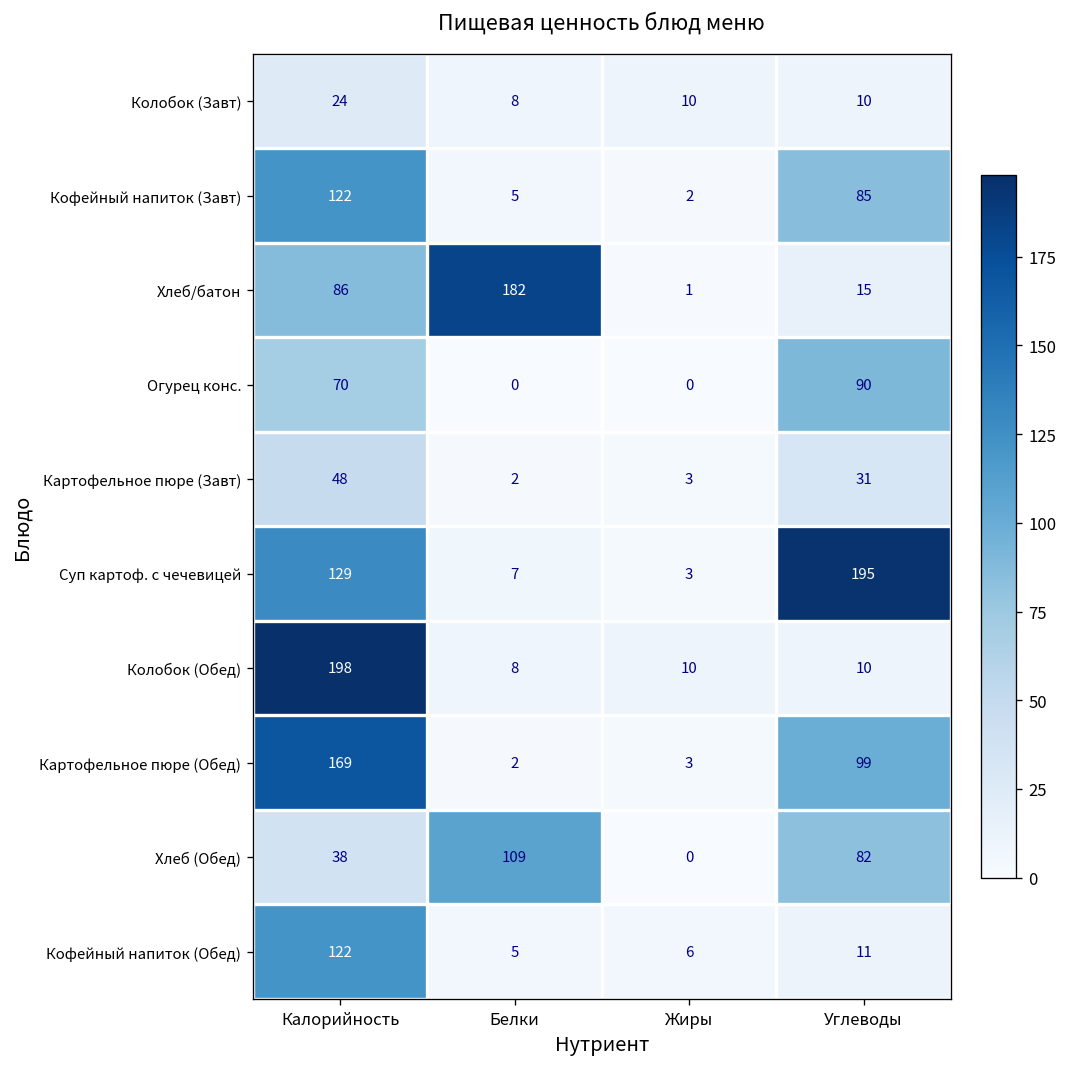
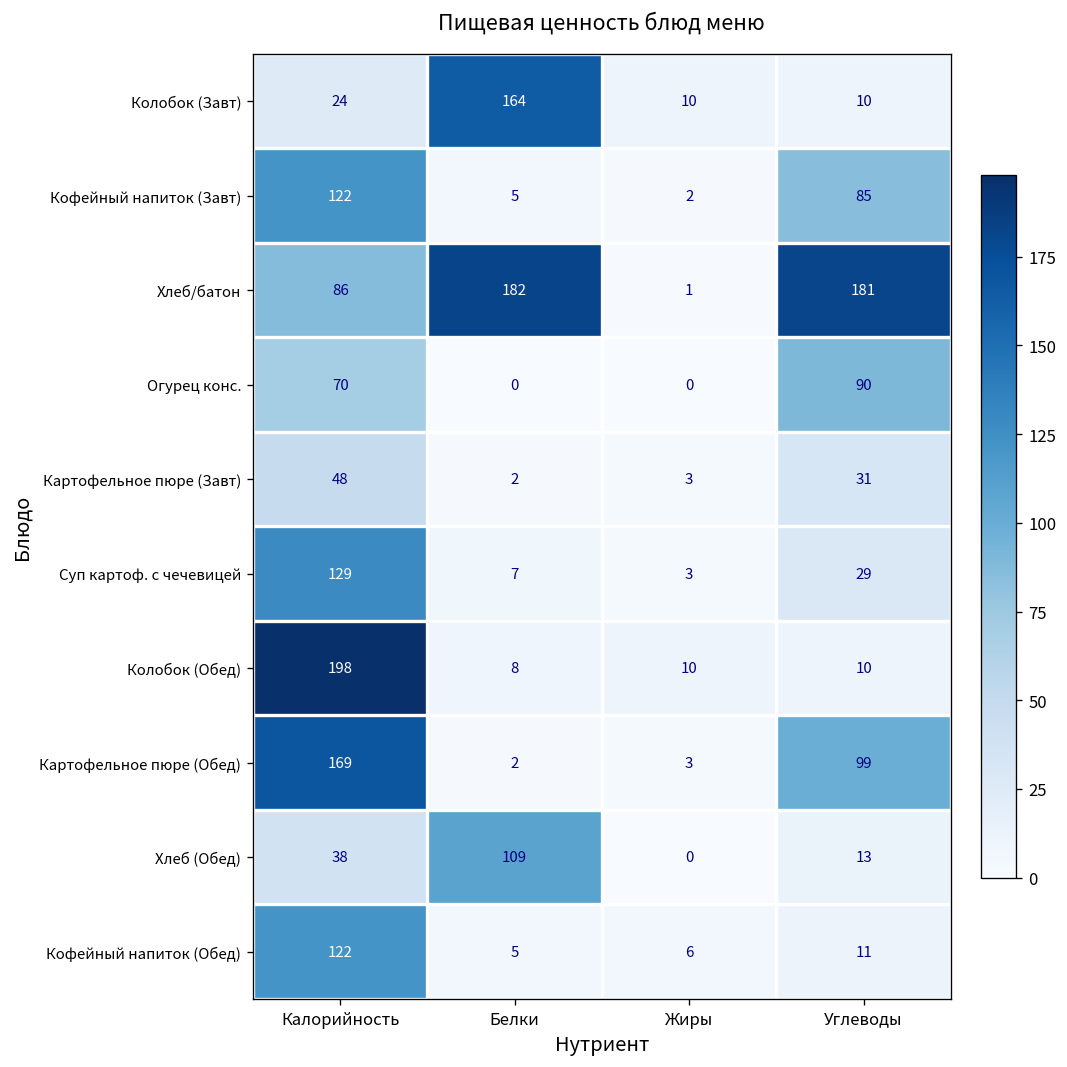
  {
    "Колобок (Завт)": {
      "Калорийность": 24,
-     "Белки": 8,
+     "Белки": 164,
      "Жиры": 10,
      "Углеводы": 10
    },
    "Кофейный напиток (Завт)": {
      "Калорийность": 122,
      "Белки": 5,
      "Жиры": 2,
      "Углеводы": 85
    },
    "Хлеб/батон": {
      "Калорийность": 86,
      "Белки": 182,
      "Жиры": 1,
-     "Углеводы": 15
+     "Углеводы": 181
    },
    "Огурец конс.": {
      "Калорийность": 70,
      "Белки": 0,
      "Жиры": 0,
      "Углеводы": 90
    },
    "Картофельное пюре (Завт)": {
      "Калорийность": 48,
      "Белки": 2,
      "Жиры": 3,
      "Углеводы": 31
    },
    "Суп картоф. с чечевицей": {
      "Калорийность": 129,
      "Белки": 7,
      "Жиры": 3,
-     "Углеводы": 195
+     "Углеводы": 29
    },
    "Колобок (Обед)": {
      "Калорийность": 198,
      "Белки": 8,
      "Жиры": 10,
      "Углеводы": 10
    },
    "Картофельное пюре (Обед)": {
      "Калорийность": 169,
      "Белки": 2,
      "Жиры": 3,
      "Углеводы": 99
    },
    "Хлеб (Обед)": {
      "Калорийность": 38,
      "Белки": 109,
      "Жиры": 0,
-     "Углеводы": 82
+     "Углеводы": 13
    },
    "Кофейный напиток (Обед)": {
      "Калорийность": 122,
      "Белки": 5,
      "Жиры": 6,
      "Углеводы": 11
    }
  }
